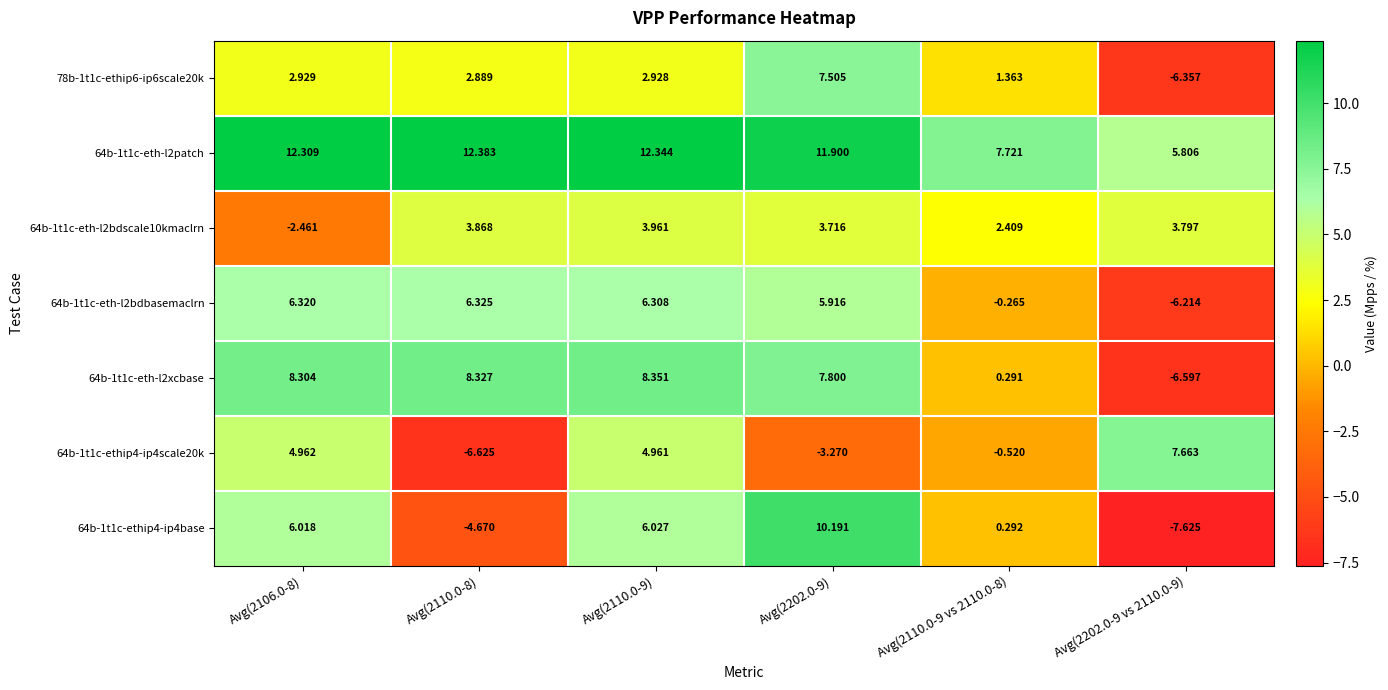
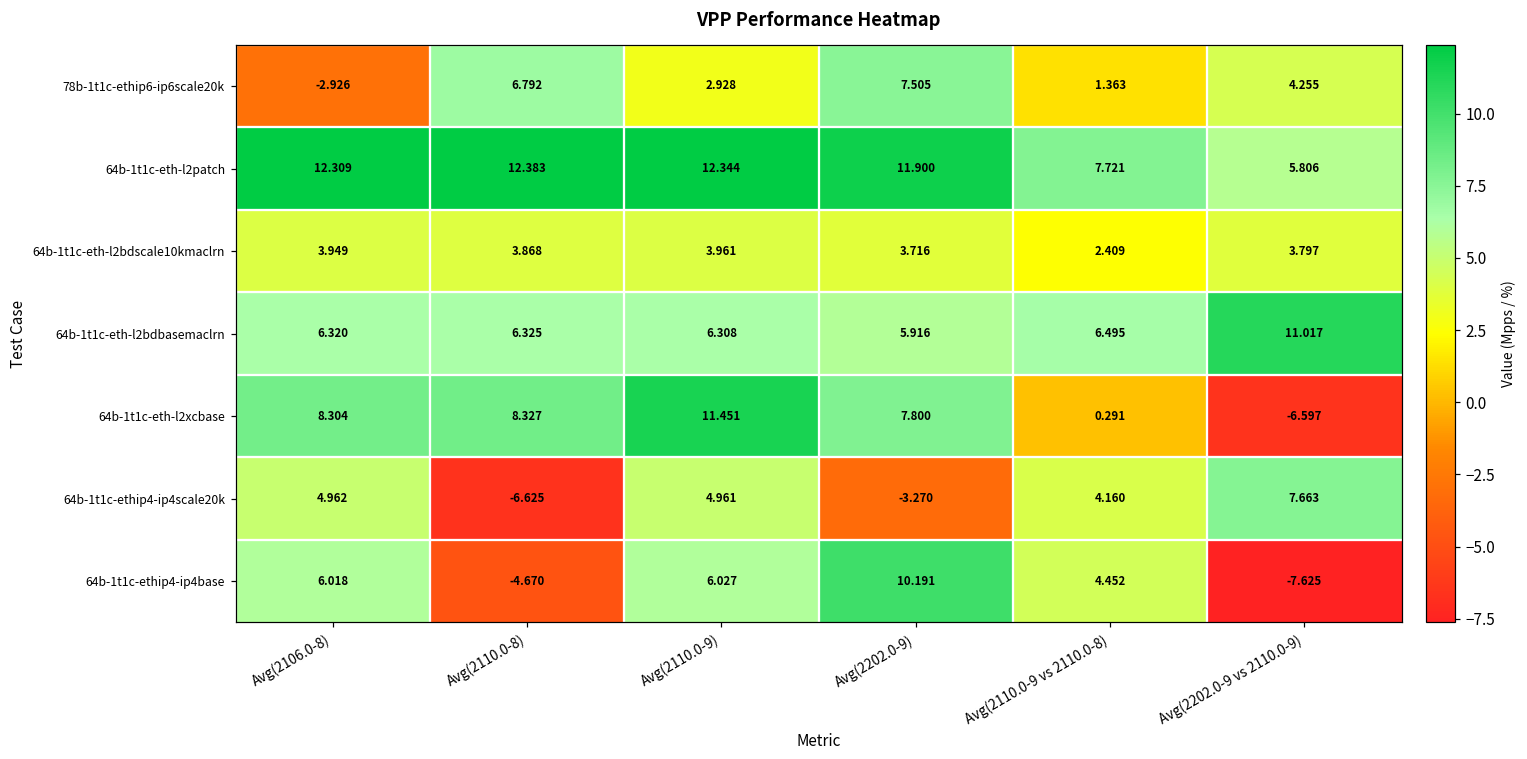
  {
    "78b-1t1c-ethip6-ip6scale20k": {
-     "Avg(2106.0-8)": 2.929,
-     "Avg(2110.0-8)": 2.889,
+     "Avg(2106.0-8)": -2.926,
+     "Avg(2110.0-8)": 6.792,
      "Avg(2110.0-9)": 2.928,
      "Avg(2202.0-9)": 7.505,
      "Avg(2110.0-9 vs 2110.0-8)": 1.363,
-     "Avg(2202.0-9 vs 2110.0-9)": -6.357
+     "Avg(2202.0-9 vs 2110.0-9)": 4.255
    },
    "64b-1t1c-eth-l2patch": {
      "Avg(2106.0-8)": 12.309,
      "Avg(2110.0-8)": 12.383,
      "Avg(2110.0-9)": 12.344,
      "Avg(2202.0-9)": 11.900,
      "Avg(2110.0-9 vs 2110.0-8)": 7.721,
      "Avg(2202.0-9 vs 2110.0-9)": 5.806
    },
    "64b-1t1c-eth-l2bdscale10kmaclrn": {
-     "Avg(2106.0-8)": -2.461,
+     "Avg(2106.0-8)": 3.949,
      "Avg(2110.0-8)": 3.868,
      "Avg(2110.0-9)": 3.961,
      "Avg(2202.0-9)": 3.716,
      "Avg(2110.0-9 vs 2110.0-8)": 2.409,
      "Avg(2202.0-9 vs 2110.0-9)": 3.797
    },
    "64b-1t1c-eth-l2bdbasemaclrn": {
      "Avg(2106.0-8)": 6.320,
      "Avg(2110.0-8)": 6.325,
      "Avg(2110.0-9)": 6.308,
      "Avg(2202.0-9)": 5.916,
-     "Avg(2110.0-9 vs 2110.0-8)": -0.265,
-     "Avg(2202.0-9 vs 2110.0-9)": -6.214
+     "Avg(2110.0-9 vs 2110.0-8)": 6.495,
+     "Avg(2202.0-9 vs 2110.0-9)": 11.017
    },
    "64b-1t1c-eth-l2xcbase": {
      "Avg(2106.0-8)": 8.304,
      "Avg(2110.0-8)": 8.327,
-     "Avg(2110.0-9)": 8.351,
+     "Avg(2110.0-9)": 11.451,
      "Avg(2202.0-9)": 7.800,
      "Avg(2110.0-9 vs 2110.0-8)": 0.291,
      "Avg(2202.0-9 vs 2110.0-9)": -6.597
    },
    "64b-1t1c-ethip4-ip4scale20k": {
      "Avg(2106.0-8)": 4.962,
      "Avg(2110.0-8)": -6.625,
      "Avg(2110.0-9)": 4.961,
      "Avg(2202.0-9)": -3.270,
-     "Avg(2110.0-9 vs 2110.0-8)": -0.520,
+     "Avg(2110.0-9 vs 2110.0-8)": 4.160,
      "Avg(2202.0-9 vs 2110.0-9)": 7.663
    },
    "64b-1t1c-ethip4-ip4base": {
      "Avg(2106.0-8)": 6.018,
      "Avg(2110.0-8)": -4.670,
      "Avg(2110.0-9)": 6.027,
      "Avg(2202.0-9)": 10.191,
-     "Avg(2110.0-9 vs 2110.0-8)": 0.292,
+     "Avg(2110.0-9 vs 2110.0-8)": 4.452,
      "Avg(2202.0-9 vs 2110.0-9)": -7.625
    }
  }
